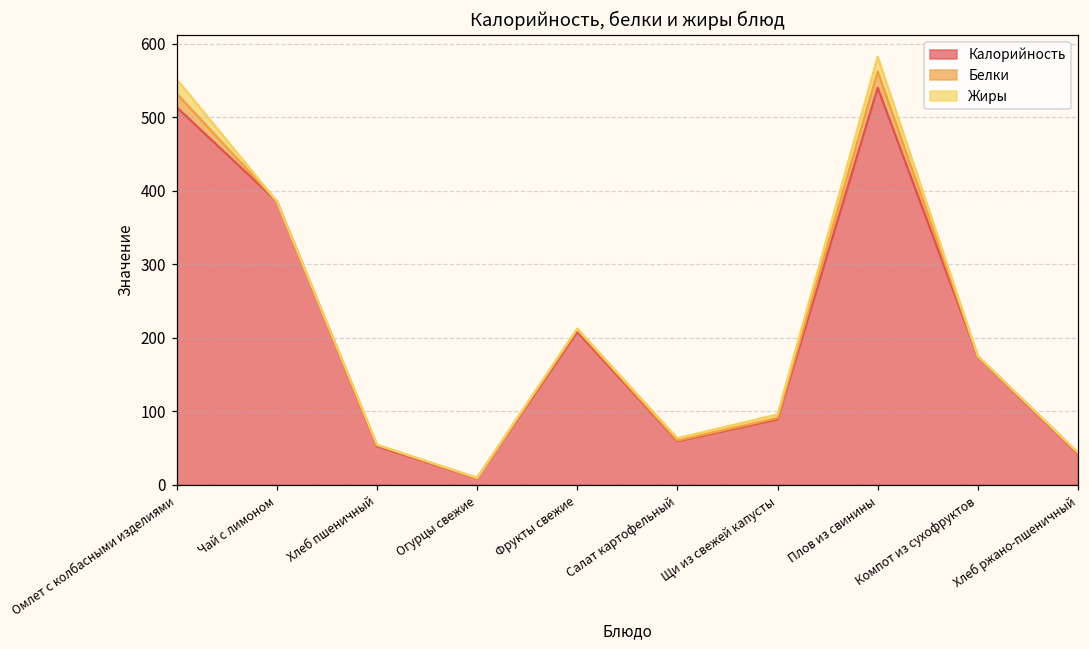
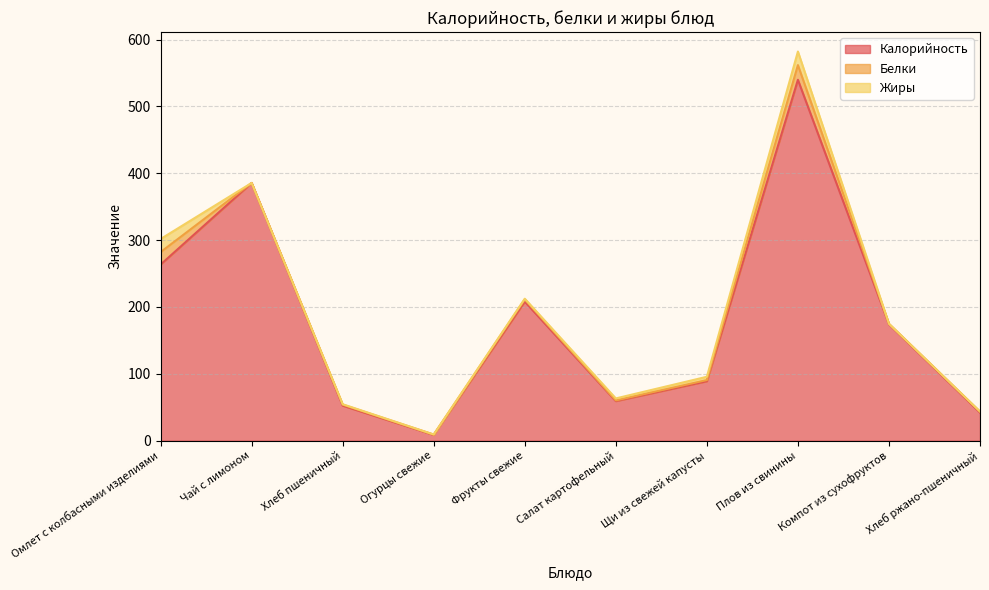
  {
    "Калорийность": {
-     "Омлет с колбасными изделиями": 510,
+     "Омлет с колбасными изделиями": 260,
      "Плов из свинины": 540
    }
  }
